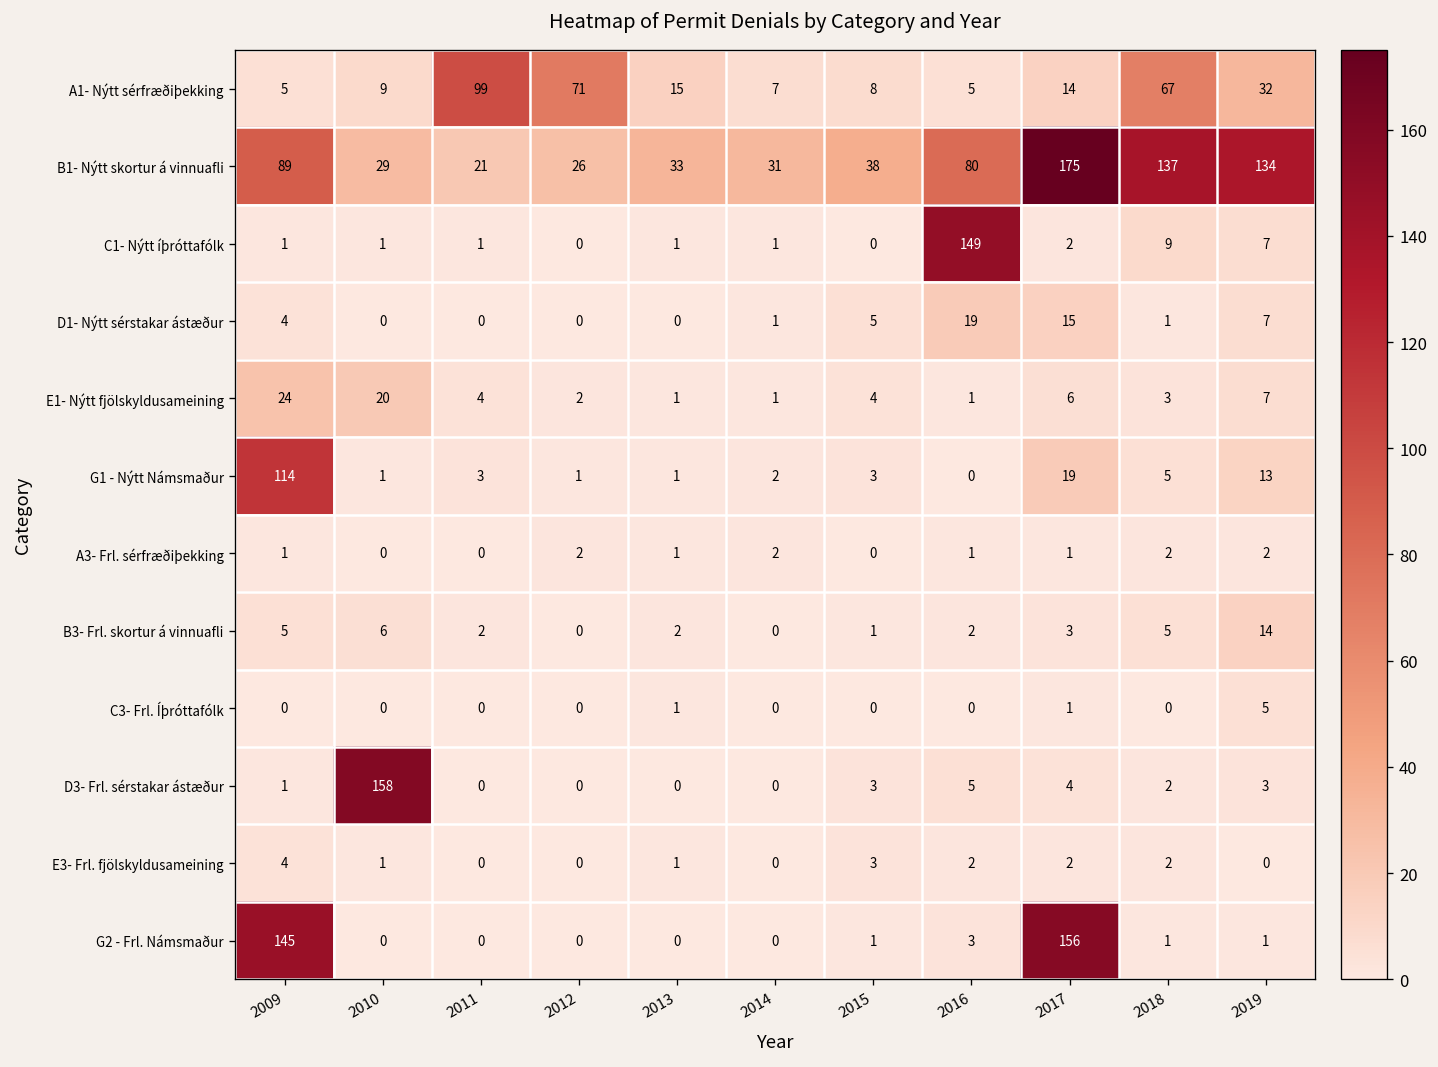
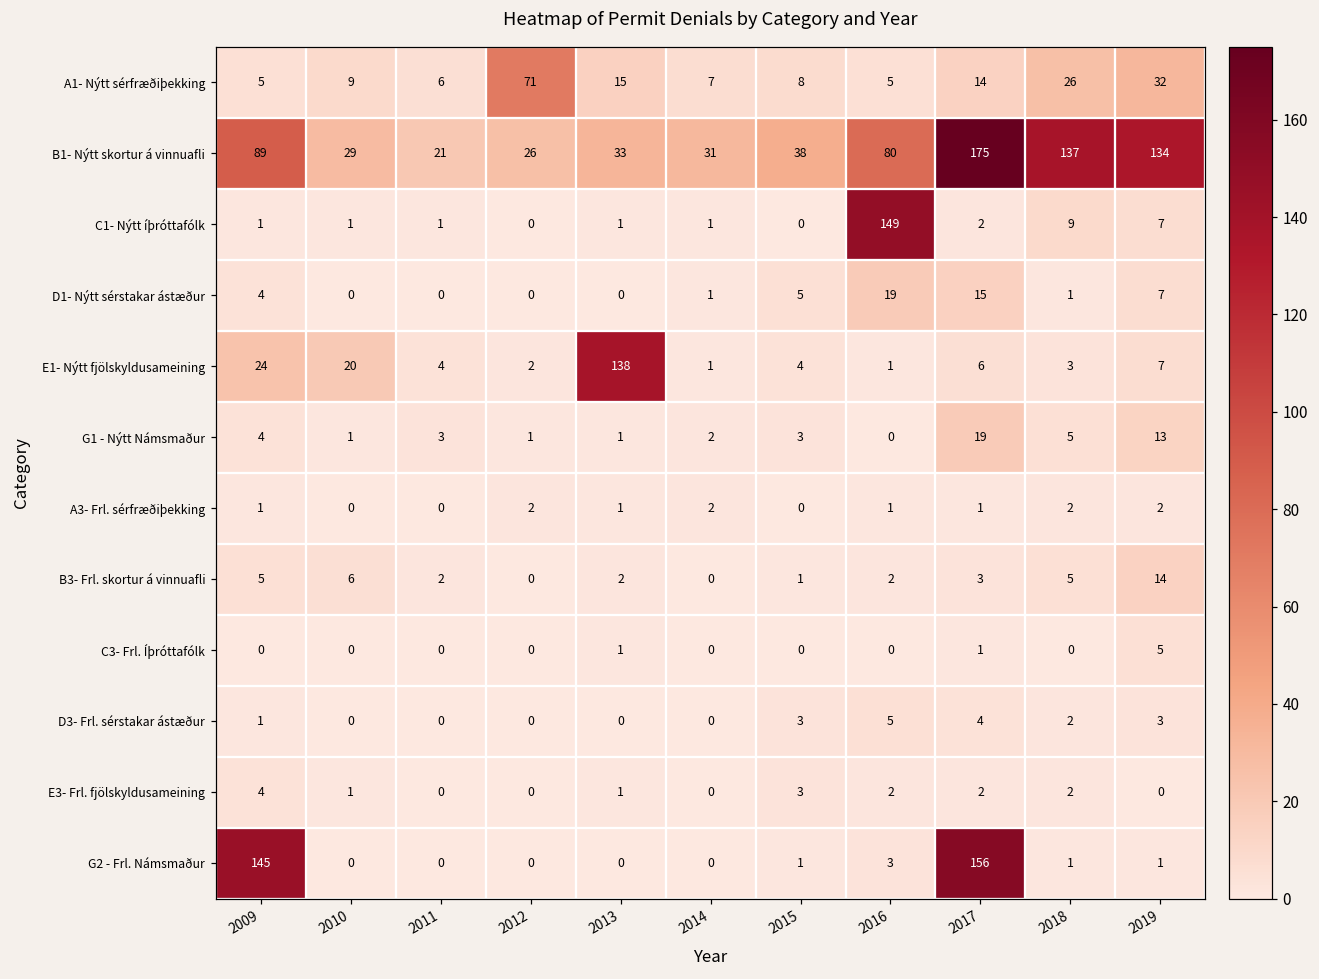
  {
    "A1- Nýtt sérfræðiþekking": {
      "2009": 5,
      "2010": 9,
-     "2011": 99,
+     "2011": 6,
      "2012": 71,
      "2013": 15,
      "2014": 7,
      "2015": 8,
      "2016": 5,
      "2017": 14,
-     "2018": 67,
+     "2018": 26,
      "2019": 32
    },
    "B1- Nýtt skortur á vinnuafli": {
      "2009": 89,
      "2010": 29,
      "2011": 21,
      "2012": 26,
      "2013": 33,
      "2014": 31,
      "2015": 38,
      "2016": 80,
      "2017": 175,
      "2018": 137,
      "2019": 134
    },
    "C1- Nýtt íþróttafólk": {
      "2009": 1,
      "2010": 1,
      "2011": 1,
      "2012": 0,
      "2013": 1,
      "2014": 1,
      "2015": 0,
      "2016": 149,
      "2017": 2,
      "2018": 9,
      "2019": 7
    },
    "D1- Nýtt sérstakar ástæður": {
      "2009": 4,
      "2010": 0,
      "2011": 0,
      "2012": 0,
      "2013": 0,
      "2014": 1,
      "2015": 5,
      "2016": 19,
      "2017": 15,
      "2018": 1,
      "2019": 7
    },
    "E1- Nýtt fjölskyldusameining": {
      "2009": 24,
      "2010": 20,
      "2011": 4,
      "2012": 2,
-     "2013": 1,
+     "2013": 138,
      "2014": 1,
      "2015": 4,
      "2016": 1,
      "2017": 6,
      "2018": 3,
      "2019": 7
    },
    "G1 - Nýtt Námsmaður": {
-     "2009": 114,
+     "2009": 4,
      "2010": 1,
      "2011": 3,
      "2012": 1,
      "2013": 1,
      "2014": 2,
      "2015": 3,
      "2016": 0,
      "2017": 19,
      "2018": 5,
      "2019": 13
    },
    "A3- Frl. sérfræðiþekking": {
      "2009": 1,
      "2010": 0,
      "2011": 0,
      "2012": 2,
      "2013": 1,
      "2014": 2,
      "2015": 0,
      "2016": 1,
      "2017": 1,
      "2018": 2,
      "2019": 2
    },
    "B3- Frl. skortur á vinnuafli": {
      "2009": 5,
      "2010": 6,
      "2011": 2,
      "2012": 0,
      "2013": 2,
      "2014": 0,
      "2015": 1,
      "2016": 2,
      "2017": 3,
      "2018": 5,
      "2019": 14
    },
    "C3- Frl. Íþróttafólk": {
      "2009": 0,
      "2010": 0,
      "2011": 0,
      "2012": 0,
      "2013": 1,
      "2014": 0,
      "2015": 0,
      "2016": 0,
      "2017": 1,
      "2018": 0,
      "2019": 5
    },
    "D3- Frl. sérstakar ástæður": {
      "2009": 1,
-     "2010": 158,
+     "2010": 0,
      "2011": 0,
      "2012": 0,
      "2013": 0,
      "2014": 0,
      "2015": 3,
      "2016": 5,
      "2017": 4,
      "2018": 2,
      "2019": 3
    },
    "E3- Frl. fjölskyldusameining": {
      "2009": 4,
      "2010": 1,
      "2011": 0,
      "2012": 0,
      "2013": 1,
      "2014": 0,
      "2015": 3,
      "2016": 2,
      "2017": 2,
      "2018": 2,
      "2019": 0
    },
    "G2 - Frl. Námsmaður": {
      "2009": 145,
      "2010": 0,
      "2011": 0,
      "2012": 0,
      "2013": 0,
      "2014": 0,
      "2015": 1,
      "2016": 3,
      "2017": 156,
      "2018": 1,
      "2019": 1
    }
  }
